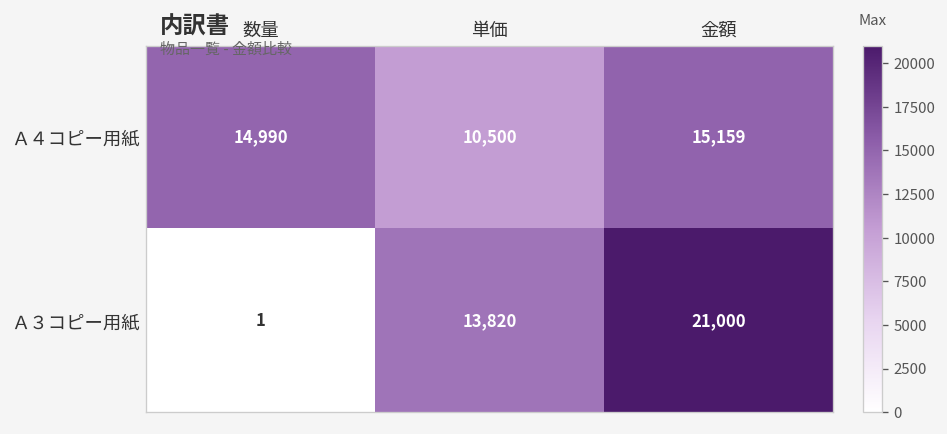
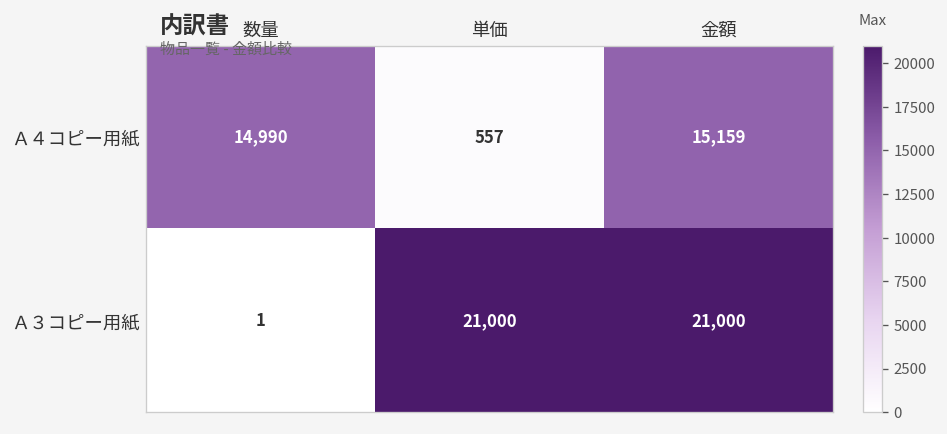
  {
    "Ａ４コピー用紙": {
      "数量": "14,990",
-     "単価": "10,500",
+     "単価": "557",
      "金額": "15,159"
    },
    "Ａ３コピー用紙": {
      "数量": "1",
-     "単価": "13,820",
+     "単価": "21,000",
      "金額": "21,000"
    }
  }
